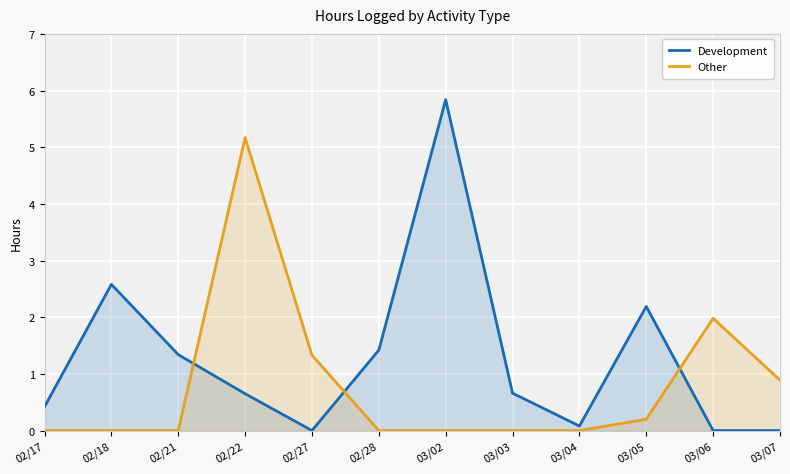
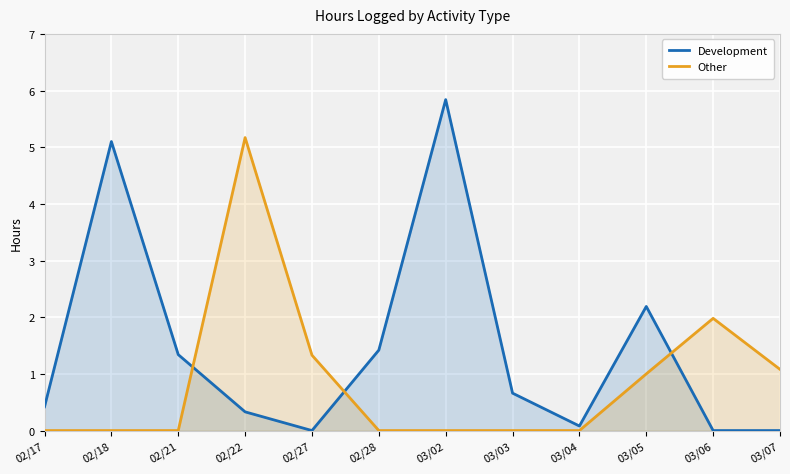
  {
    "Development": {
      "02/17": 0.4,
-     "02/18": 2.6,
+     "02/18": 5.1,
      "02/21": 1.3,
-     "02/22": 0.7,
+     "02/22": 0.3,
      "02/27": 0.0,
      "02/28": 1.4,
      "03/02": 5.8,
      "03/03": 0.7,
      "03/04": 0.1,
      "03/05": 2.2,
      "03/06": 0.0,
      "03/07": 0.0
    },
    "Other": {
      "02/17": 0.0,
      "02/18": 0.0,
      "02/21": 0.0,
      "02/22": 5.2,
      "02/27": 1.3,
      "02/28": 0.0,
      "03/02": 0.0,
      "03/03": 0.0,
      "03/04": 0.0,
-     "03/05": 0.2,
+     "03/05": 1.0,
      "03/06": 2.0,
-     "03/07": 0.9
+     "03/07": 1.1
    }
  }
